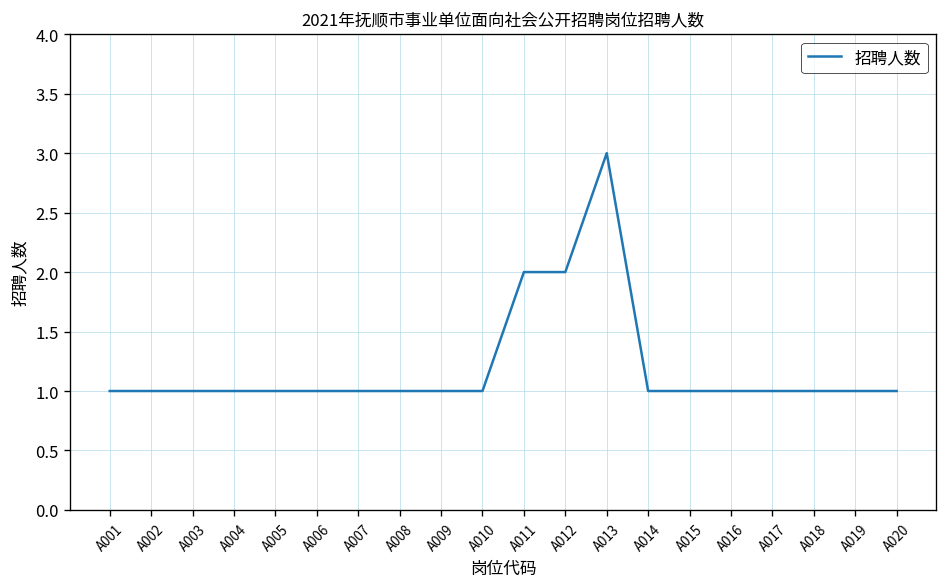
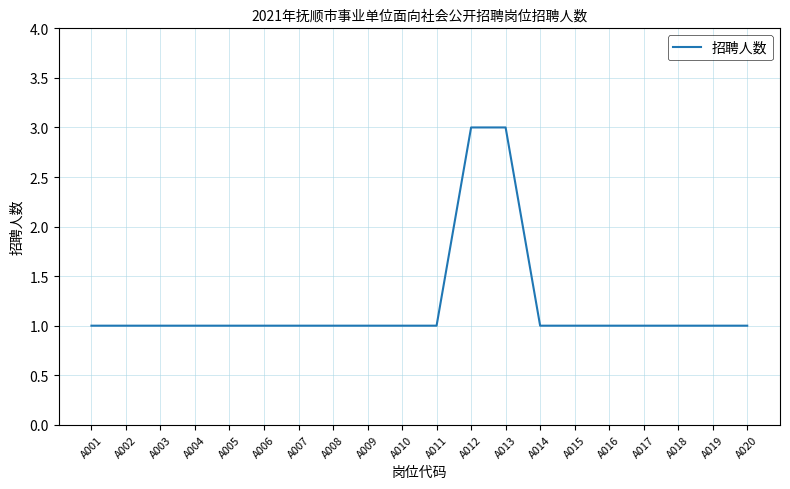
  {
    "A001": 1,
    "A002": 1,
    "A003": 1,
    "A004": 1,
    "A005": 1,
    "A006": 1,
    "A007": 1,
    "A008": 1,
    "A009": 1,
    "A010": 1,
-   "A011": 2,
-   "A012": 2,
+   "A011": 1,
+   "A012": 3,
    "A013": 3,
    "A014": 1,
    "A015": 1,
    "A016": 1,
    "A017": 1,
    "A018": 1,
    "A019": 1,
    "A020": 1
  }
